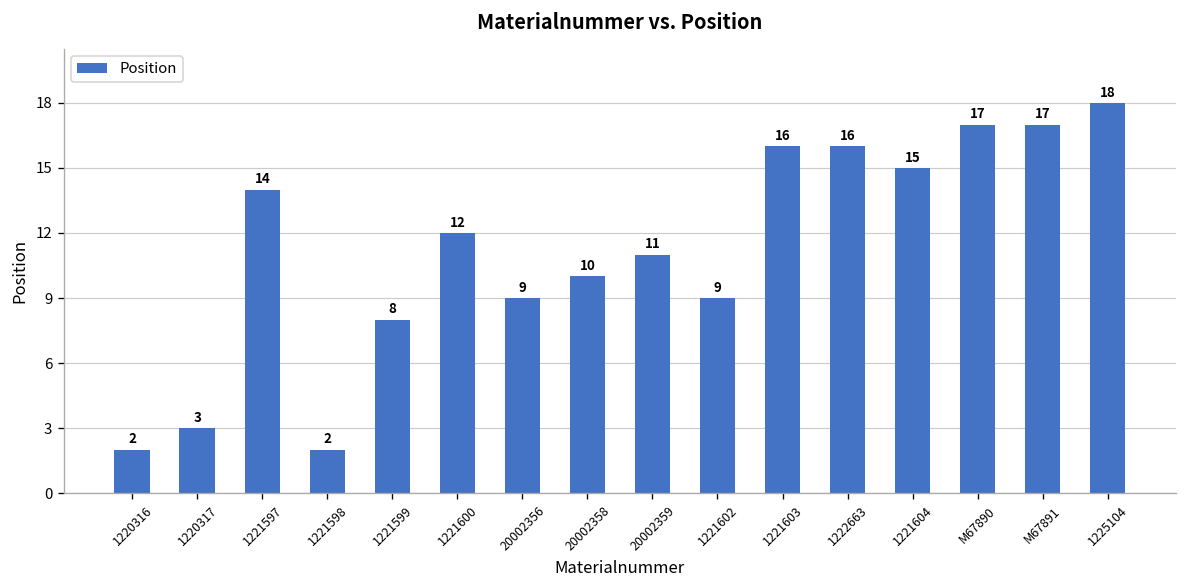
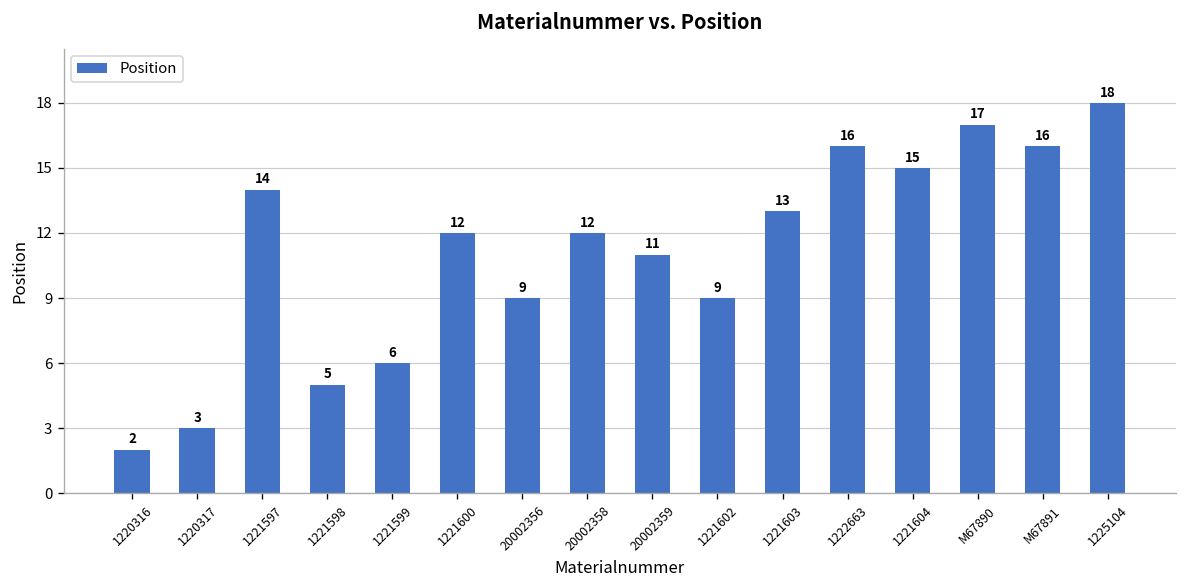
  {
    "1220316": 2,
    "1220317": 3,
    "1221597": 14,
-   "1221598": 2,
-   "1221599": 8,
+   "1221598": 5,
+   "1221599": 6,
    "1221600": 12,
    "20002356": 9,
-   "20002358": 10,
+   "20002358": 12,
    "20002359": 11,
    "1221602": 9,
-   "1221603": 16,
+   "1221603": 13,
    "1222663": 16,
    "1221604": 15,
    "M67890": 17,
-   "M67891": 17,
+   "M67891": 16,
    "1225104": 18
  }
